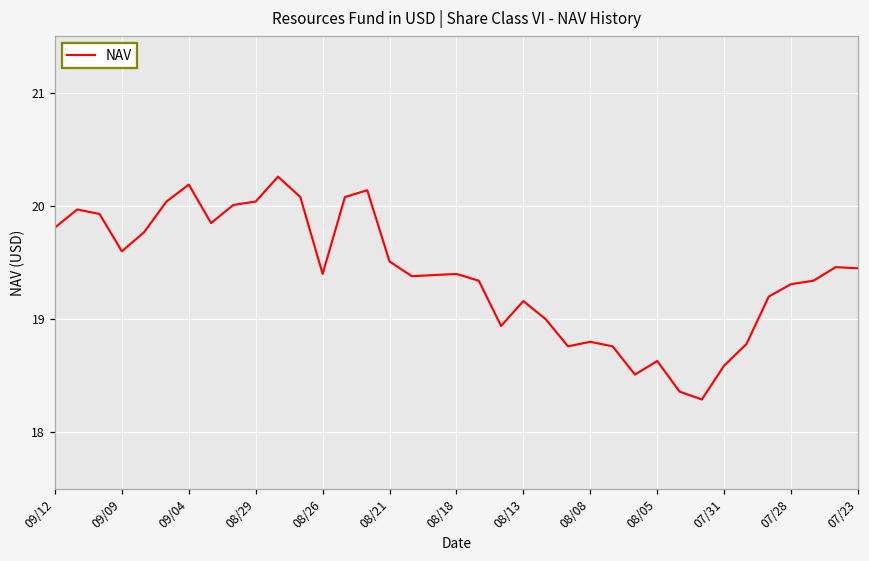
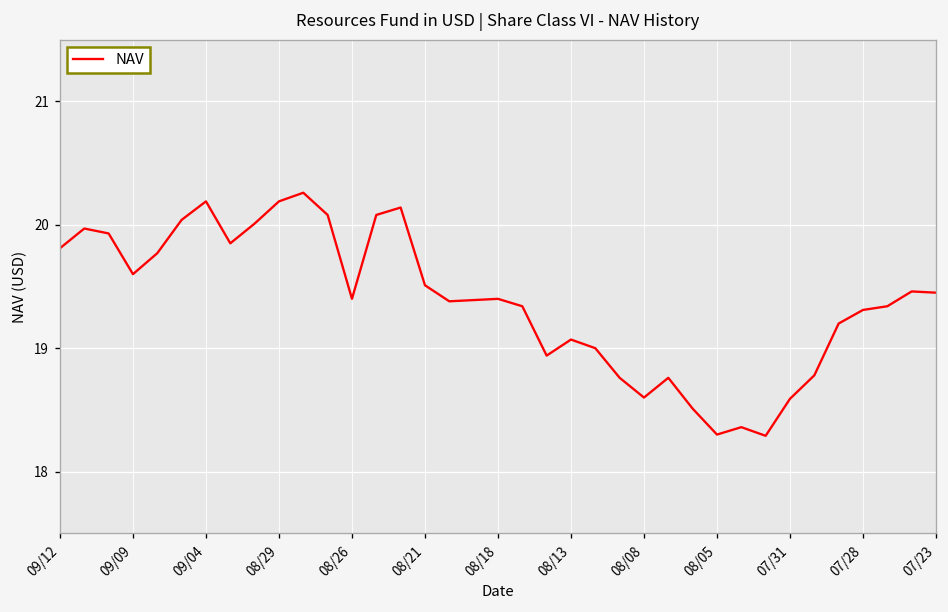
  {
    "09/12": 19.81,
    "09/09": 19.60,
    "09/04": 20.19,
-   "08/29": 20.04,
+   "08/29": 20.19,
    "08/26": 19.40,
    "08/21": 19.51,
    "08/18": 19.40,
-   "08/13": 19.16,
-   "08/08": 18.8,
-   "08/05": 18.63,
+   "08/13": 19.07,
+   "08/08": 18.6,
+   "08/05": 18.30,
    "07/31": 18.59,
    "07/28": 19.31,
    "07/23": 19.45
  }
